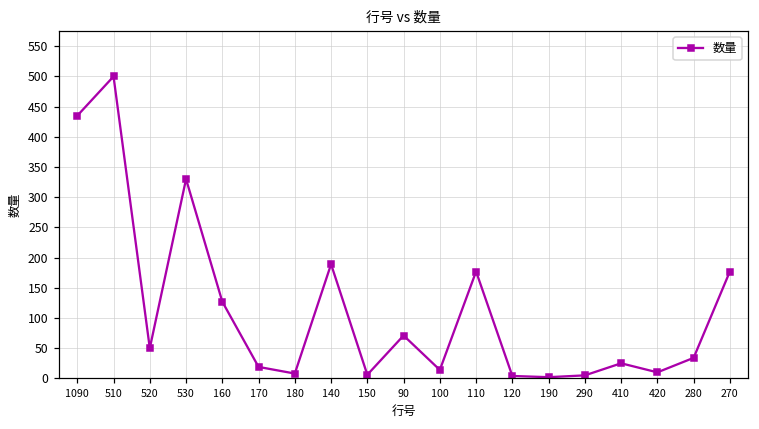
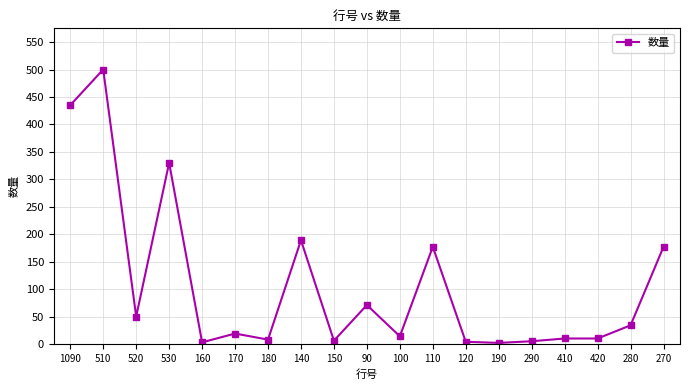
  {
    "1090": 440,
    "510": 500,
    "520": 50,
    "530": 330,
-   "160": 130,
+   "160": 0,
    "170": 20,
    "180": 10,
    "140": 190,
    "150": 10,
    "90": 70,
    "100": 10,
    "110": 180,
    "120": 0,
    "190": 0,
    "290": 10,
-   "410": 30,
+   "410": 10,
    "420": 10,
    "280": 30,
    "270": 180
  }
